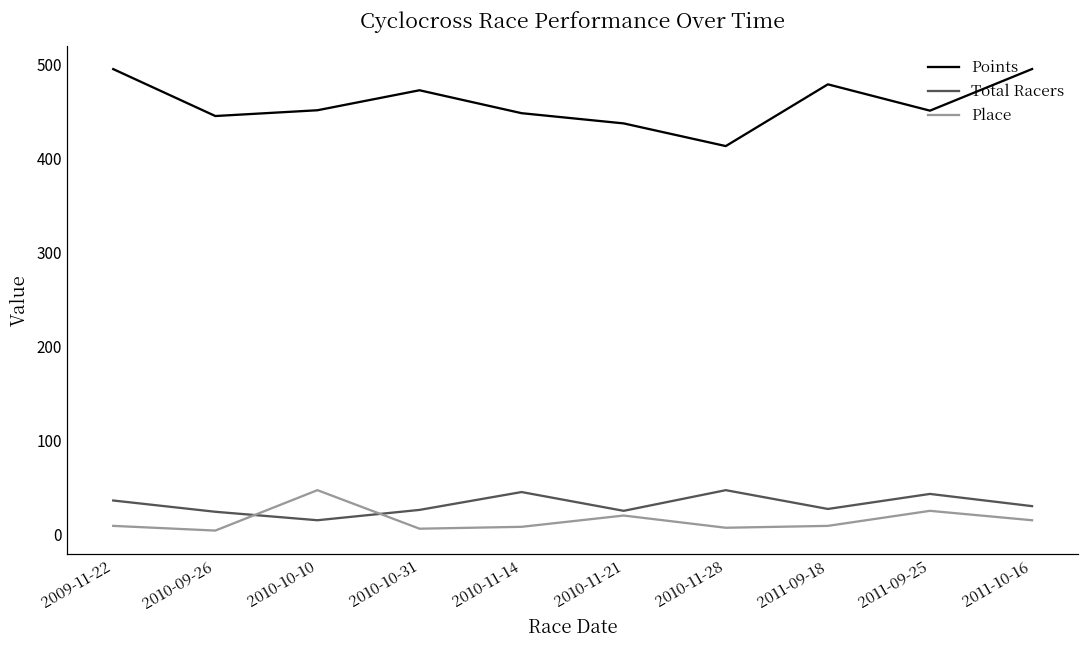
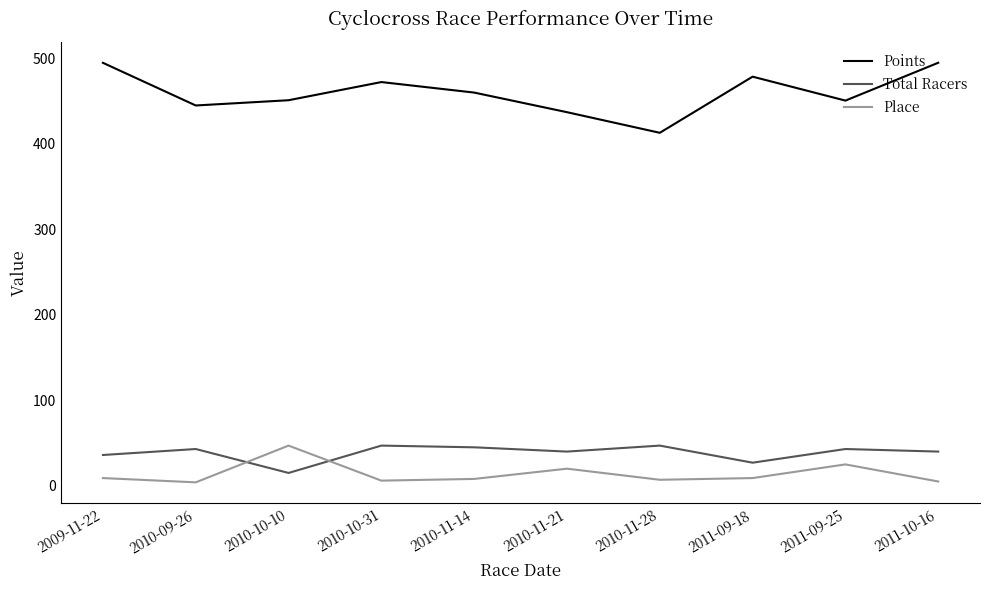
  {
    "Points": {
      "2009-11-22": 500,
      "2010-09-26": 450,
      "2010-10-10": 450,
      "2010-10-31": 470,
-     "2010-11-14": 450,
+     "2010-11-14": 460,
      "2010-11-21": 440,
      "2010-11-28": 410,
      "2011-09-18": 480,
      "2011-09-25": 450,
      "2011-10-16": 500
    },
    "Total Racers": {
      "2009-11-22": 40,
-     "2010-09-26": 20,
+     "2010-09-26": 40,
      "2010-10-10": 20,
-     "2010-10-31": 30,
+     "2010-10-31": 50,
      "2010-11-14": 50,
-     "2010-11-21": 30,
+     "2010-11-21": 40,
      "2010-11-28": 50,
      "2011-09-18": 30,
      "2011-09-25": 40,
-     "2011-10-16": 30
+     "2011-10-16": 40
    },
    "Place": {
      "2009-11-22": 10,
      "2010-09-26": 0,
      "2010-10-10": 50,
      "2010-10-31": 10,
      "2010-11-14": 10,
      "2010-11-21": 20,
      "2010-11-28": 10,
      "2011-09-18": 10,
      "2011-09-25": 30,
-     "2011-10-16": 20
+     "2011-10-16": 10
    }
  }
